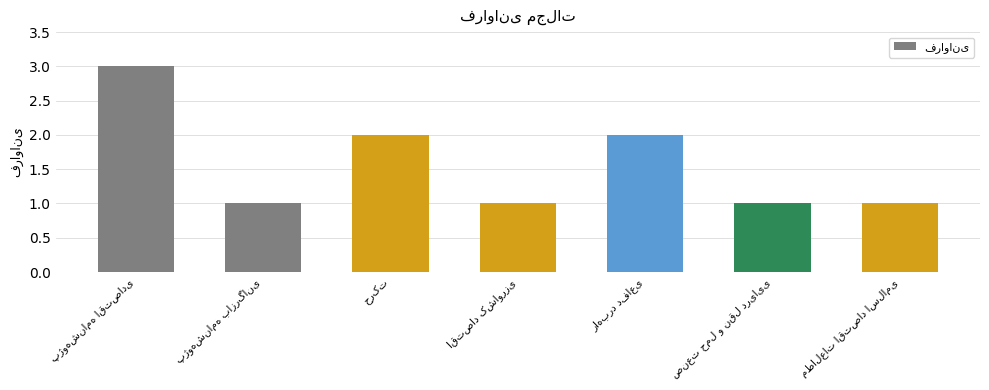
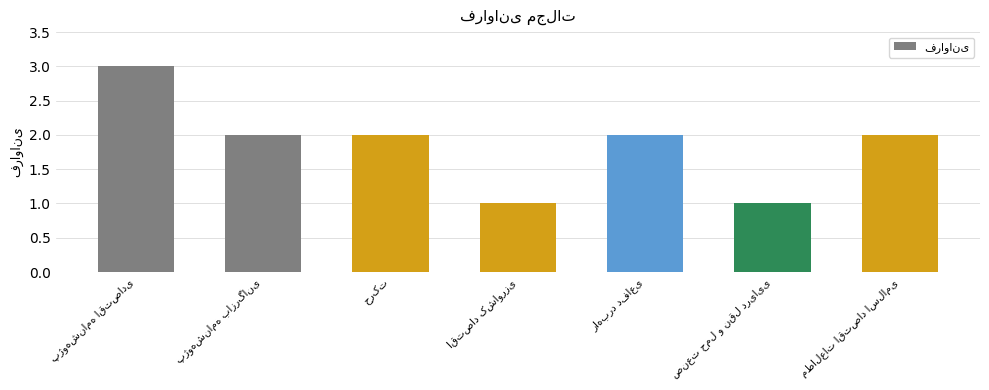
  {
    "پژوهشنامه اقتصادی": 3,
-   "پژوهشنامه بازرگانی": 1,
+   "پژوهشنامه بازرگانی": 2,
    "حرکت": 2,
    "اقتصاد کشاورزی": 1,
    "راهبرد دفاعی": 2,
    "صنعت حمل و نقل دریایی": 1,
-   "مطالعات اقتصاد اسلامی": 1
+   "مطالعات اقتصاد اسلامی": 2
  }
